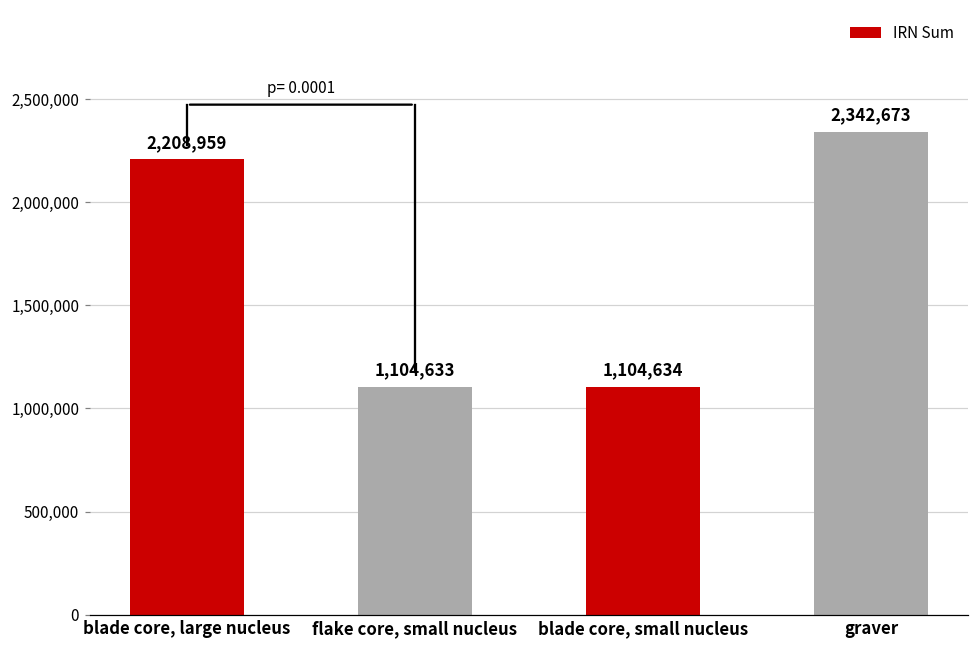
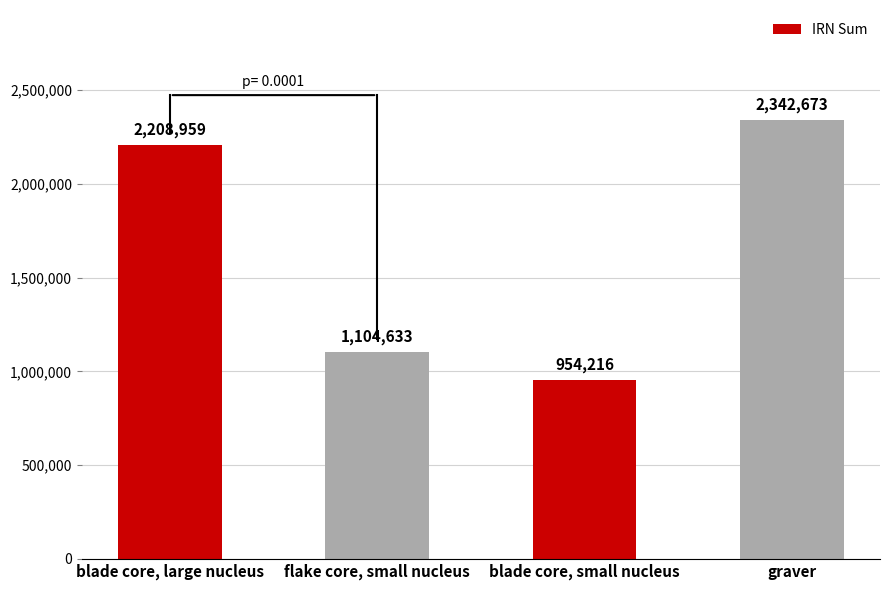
  {
    "IRN Sum": {
-     "blade core, small nucleus": "1,104,634",
+     "blade core, small nucleus": "954,216",
      "graver": "2,342,673"
    }
  }
